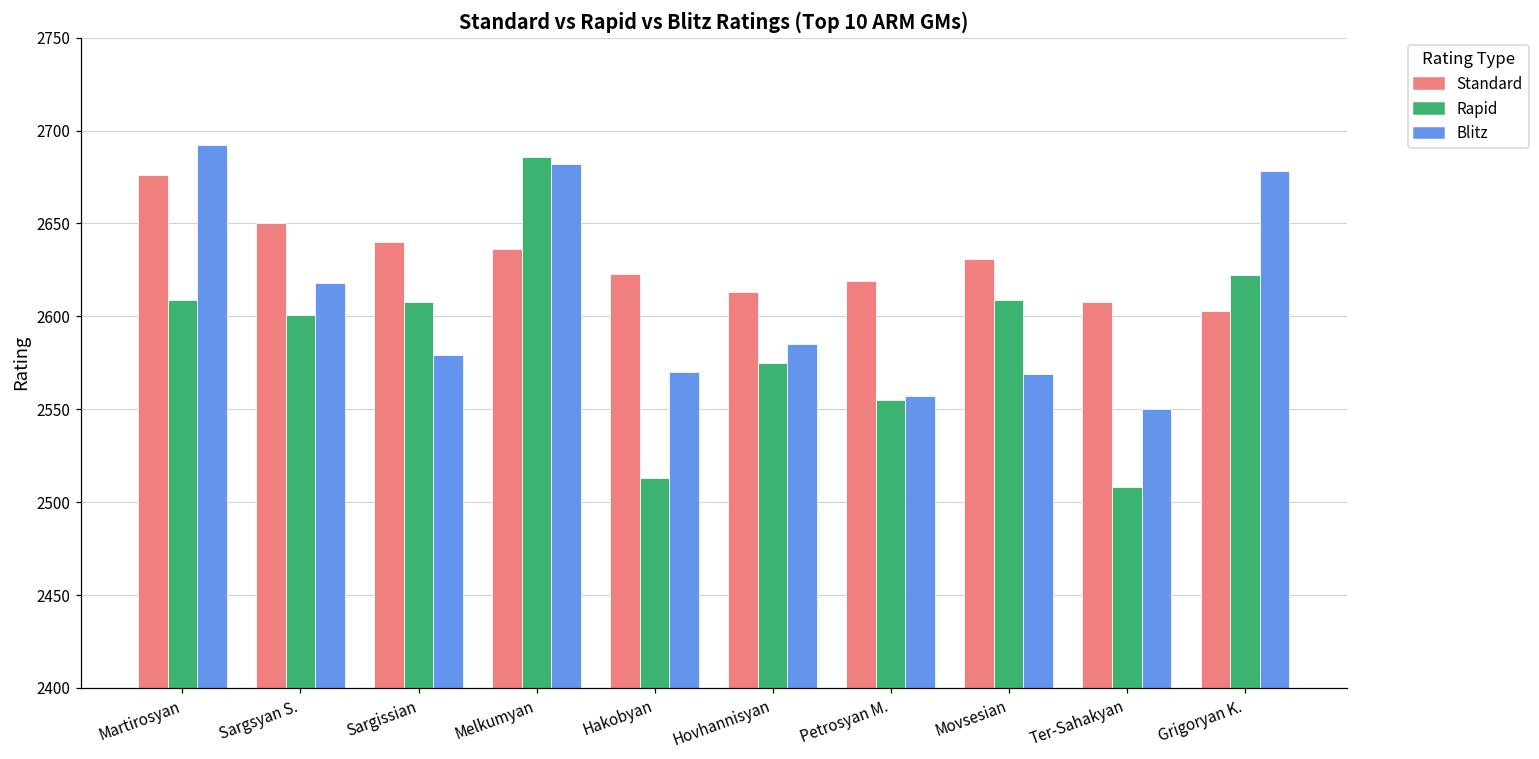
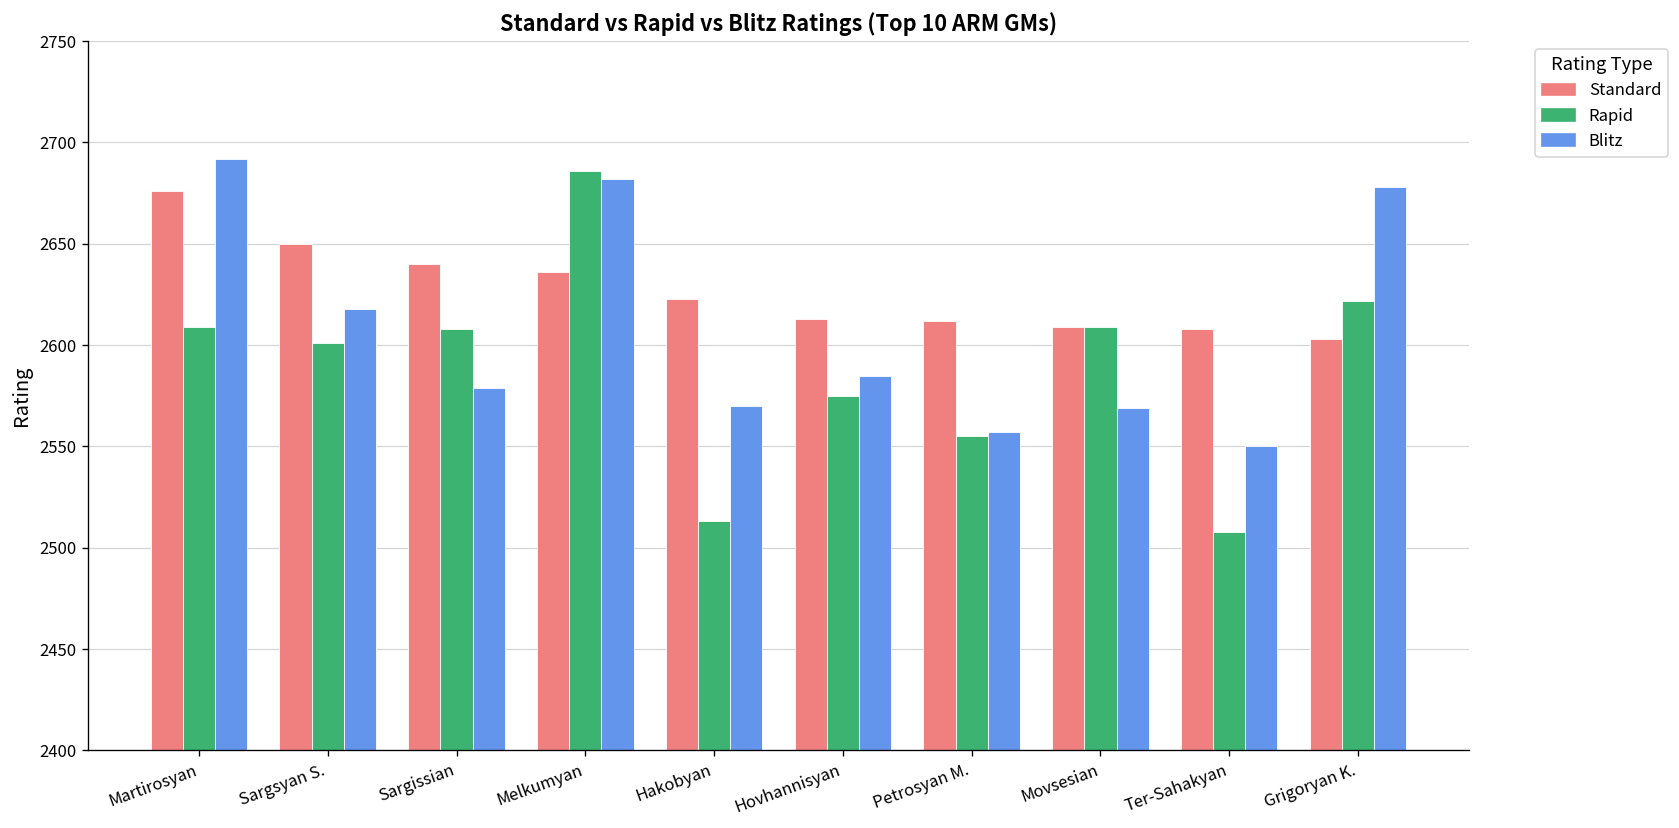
  {
    "Standard": {
      "Martirosyan": 2676,
      "Sargsyan S.": 2650,
      "Sargissian": 2640,
      "Melkumyan": 2636,
      "Hakobyan": 2623,
      "Hovhannisyan": 2613,
-     "Petrosyan M.": 2619,
-     "Movsesian": 2631,
+     "Petrosyan M.": 2612,
+     "Movsesian": 2609,
      "Ter-Sahakyan": 2608,
      "Grigoryan K.": 2603
    },
    "Rapid": {
      "Martirosyan": 2609,
      "Sargsyan S.": 2601,
      "Sargissian": 2608,
      "Melkumyan": 2686,
      "Hakobyan": 2513,
      "Hovhannisyan": 2575,
      "Petrosyan M.": 2555,
      "Movsesian": 2609,
      "Ter-Sahakyan": 2508,
      "Grigoryan K.": 2622
    },
    "Blitz": {
      "Martirosyan": 2692,
      "Sargsyan S.": 2618,
      "Sargissian": 2579,
      "Melkumyan": 2682,
      "Hakobyan": 2570,
      "Hovhannisyan": 2585,
      "Petrosyan M.": 2557,
      "Movsesian": 2569,
      "Ter-Sahakyan": 2550,
      "Grigoryan K.": 2678
    }
  }
